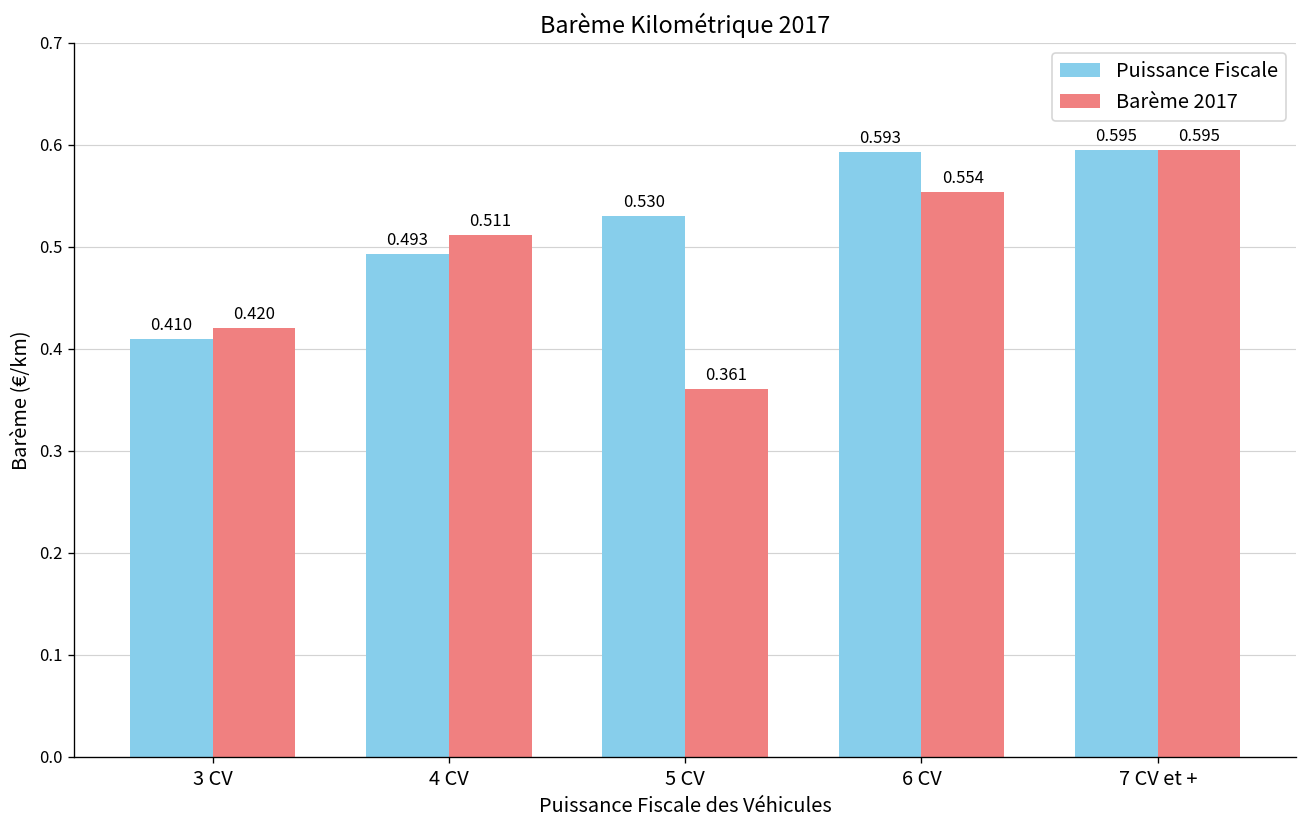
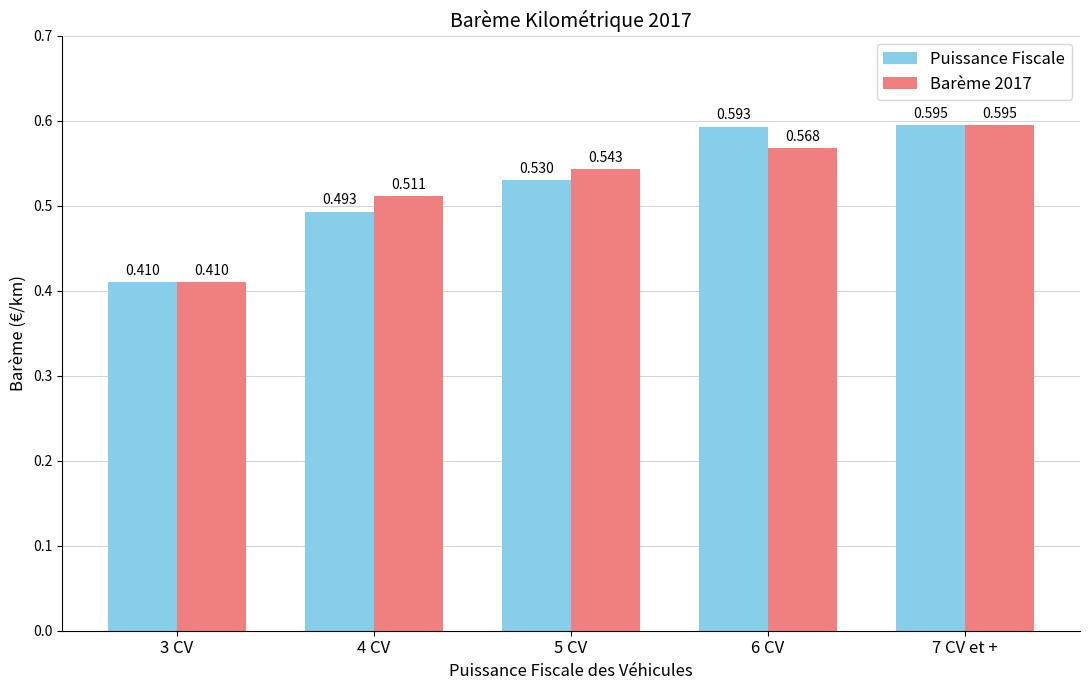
  {
    "Puissance Fiscale": {
      "3 CV": 0.410,
      "4 CV": 0.493,
      "5 CV": 0.530,
      "6 CV": 0.593,
      "7 CV et +": 0.595
    },
    "Barème 2017": {
-     "3 CV": 0.420,
+     "3 CV": 0.410,
      "4 CV": 0.511,
-     "5 CV": 0.361,
-     "6 CV": 0.554,
+     "5 CV": 0.543,
+     "6 CV": 0.568,
      "7 CV et +": 0.595
    }
  }
